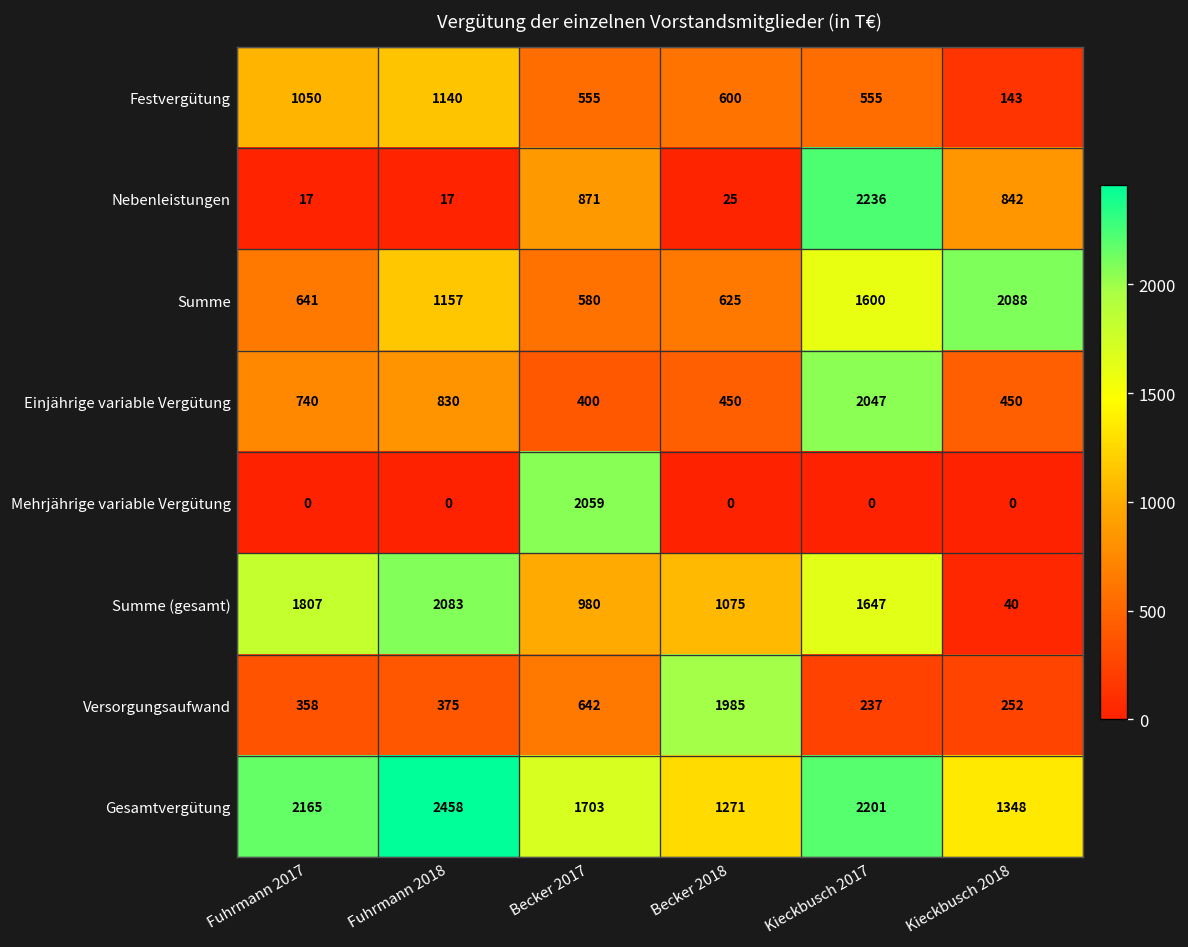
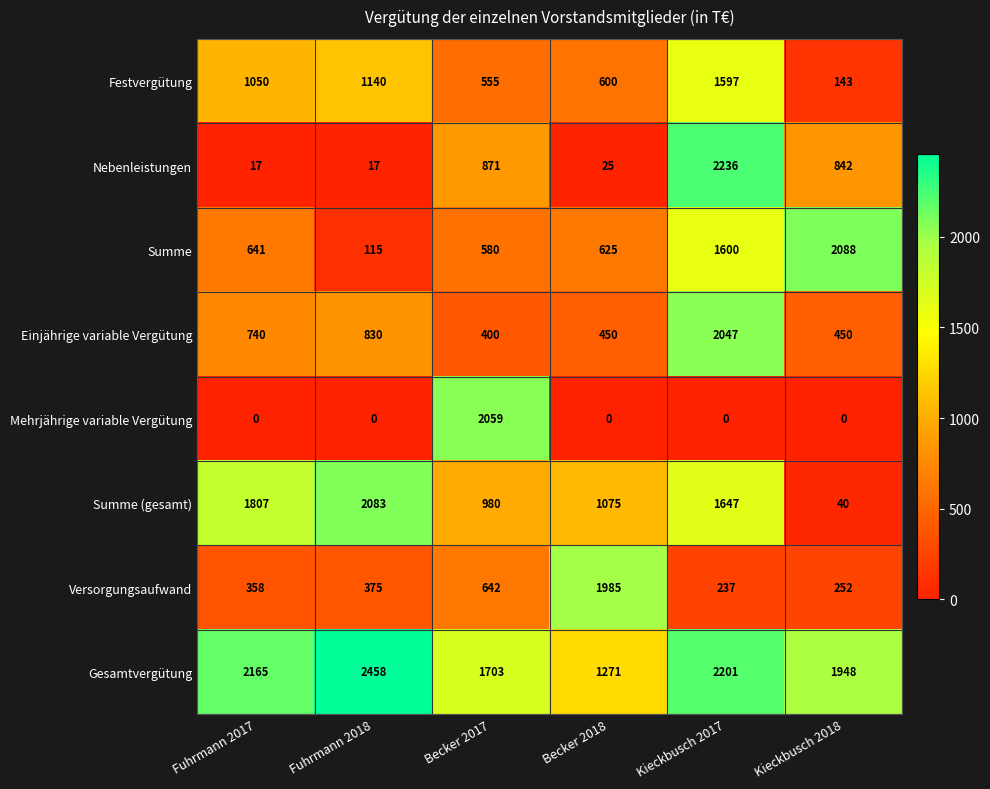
  {
    "Festvergütung": {
      "Fuhrmann 2017": 1050,
      "Fuhrmann 2018": 1140,
      "Becker 2017": 555,
      "Becker 2018": 600,
-     "Kieckbusch 2017": 555,
+     "Kieckbusch 2017": 1597,
      "Kieckbusch 2018": 143
    },
    "Nebenleistungen": {
      "Fuhrmann 2017": 17,
      "Fuhrmann 2018": 17,
      "Becker 2017": 871,
      "Becker 2018": 25,
      "Kieckbusch 2017": 2236,
      "Kieckbusch 2018": 842
    },
    "Summe": {
      "Fuhrmann 2017": 641,
-     "Fuhrmann 2018": 1157,
+     "Fuhrmann 2018": 115,
      "Becker 2017": 580,
      "Becker 2018": 625,
      "Kieckbusch 2017": 1600,
      "Kieckbusch 2018": 2088
    },
    "Einjährige variable Vergütung": {
      "Fuhrmann 2017": 740,
      "Fuhrmann 2018": 830,
      "Becker 2017": 400,
      "Becker 2018": 450,
      "Kieckbusch 2017": 2047,
      "Kieckbusch 2018": 450
    },
    "Mehrjährige variable Vergütung": {
      "Fuhrmann 2017": 0,
      "Fuhrmann 2018": 0,
      "Becker 2017": 2059,
      "Becker 2018": 0,
      "Kieckbusch 2017": 0,
      "Kieckbusch 2018": 0
    },
    "Summe (gesamt)": {
      "Fuhrmann 2017": 1807,
      "Fuhrmann 2018": 2083,
      "Becker 2017": 980,
      "Becker 2018": 1075,
      "Kieckbusch 2017": 1647,
      "Kieckbusch 2018": 40
    },
    "Versorgungsaufwand": {
      "Fuhrmann 2017": 358,
      "Fuhrmann 2018": 375,
      "Becker 2017": 642,
      "Becker 2018": 1985,
      "Kieckbusch 2017": 237,
      "Kieckbusch 2018": 252
    },
    "Gesamtvergütung": {
      "Fuhrmann 2017": 2165,
      "Fuhrmann 2018": 2458,
      "Becker 2017": 1703,
      "Becker 2018": 1271,
      "Kieckbusch 2017": 2201,
-     "Kieckbusch 2018": 1348
+     "Kieckbusch 2018": 1948
    }
  }
